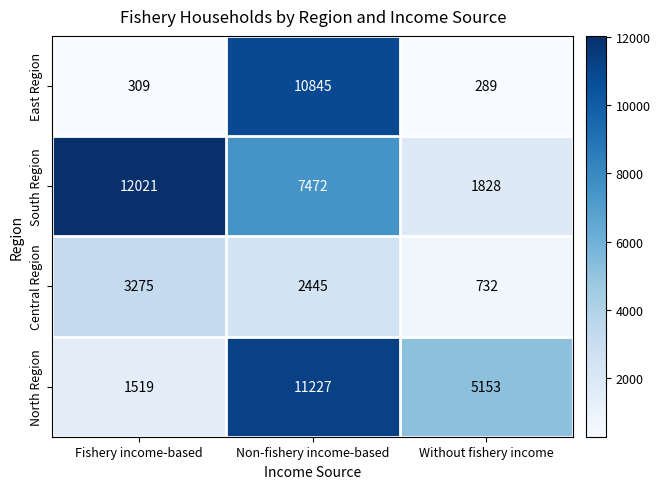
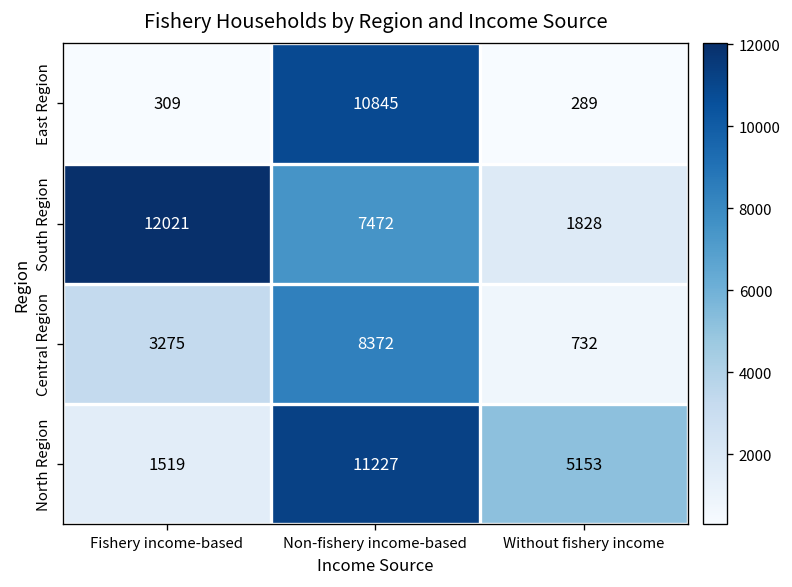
  {
    "East Region": {
      "Fishery income-based": 309,
      "Non-fishery income-based": 10845,
      "Without fishery income": 289
    },
    "South Region": {
      "Fishery income-based": 12021,
      "Non-fishery income-based": 7472,
      "Without fishery income": 1828
    },
    "Central Region": {
      "Fishery income-based": 3275,
-     "Non-fishery income-based": 2445,
+     "Non-fishery income-based": 8372,
      "Without fishery income": 732
    },
    "North Region": {
      "Fishery income-based": 1519,
      "Non-fishery income-based": 11227,
      "Without fishery income": 5153
    }
  }
